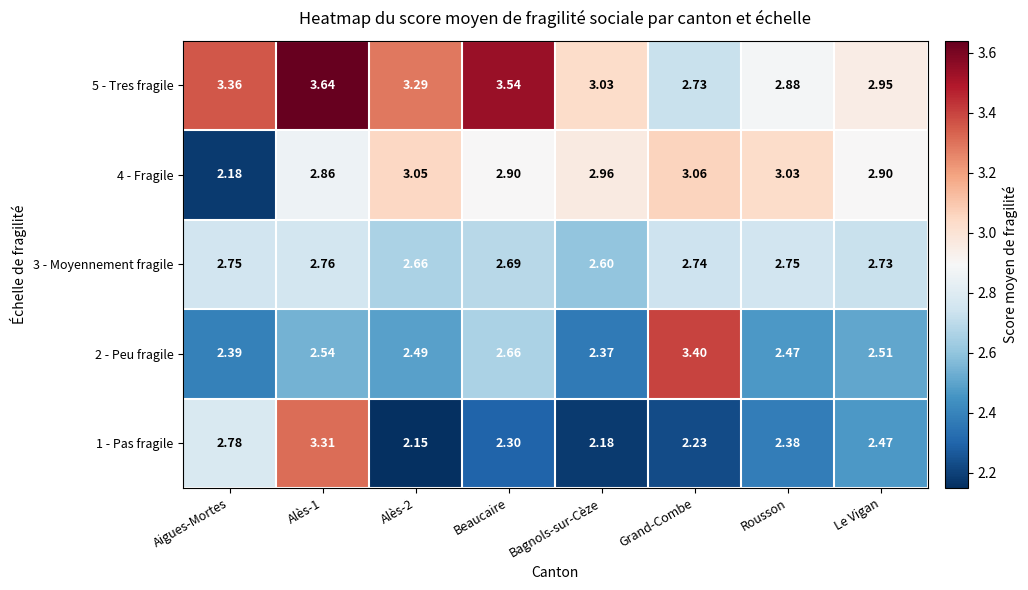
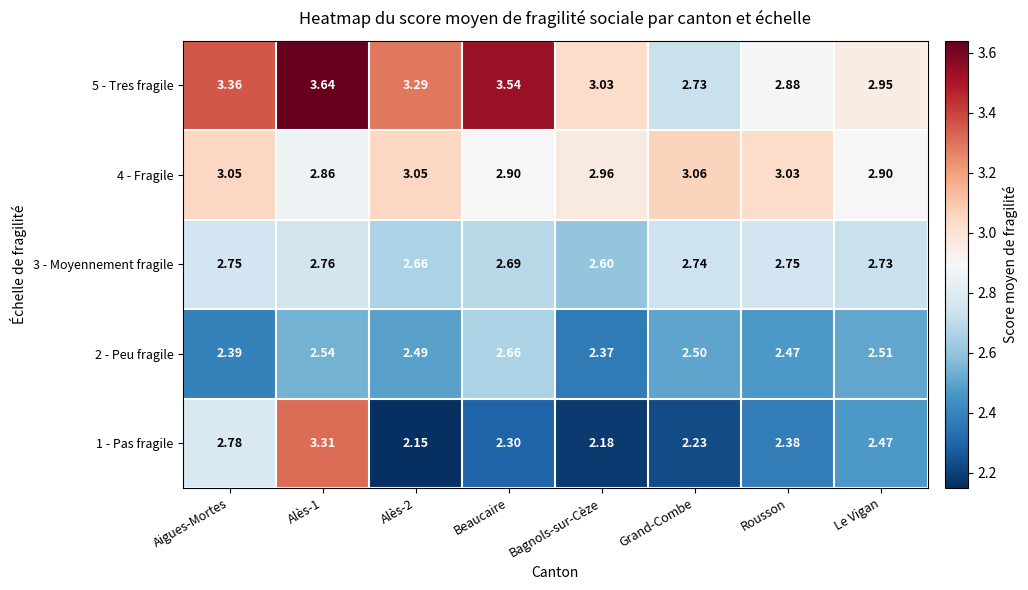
  {
    "5 - Tres fragile": {
      "Aigues-Mortes": 3.36,
      "Alès-1": 3.64,
      "Alès-2": 3.29,
      "Beaucaire": 3.54,
      "Bagnols-sur-Cèze": 3.03,
      "Grand-Combe": 2.73,
      "Rousson": 2.88,
      "Le Vigan": 2.95
    },
    "4 - Fragile": {
-     "Aigues-Mortes": 2.18,
+     "Aigues-Mortes": 3.05,
      "Alès-1": 2.86,
      "Alès-2": 3.05,
      "Beaucaire": 2.90,
      "Bagnols-sur-Cèze": 2.96,
      "Grand-Combe": 3.06,
      "Rousson": 3.03,
      "Le Vigan": 2.90
    },
    "3 - Moyennement fragile": {
      "Aigues-Mortes": 2.75,
      "Alès-1": 2.76,
      "Alès-2": 2.66,
      "Beaucaire": 2.69,
      "Bagnols-sur-Cèze": 2.60,
      "Grand-Combe": 2.74,
      "Rousson": 2.75,
      "Le Vigan": 2.73
    },
    "2 - Peu fragile": {
      "Aigues-Mortes": 2.39,
      "Alès-1": 2.54,
      "Alès-2": 2.49,
      "Beaucaire": 2.66,
      "Bagnols-sur-Cèze": 2.37,
-     "Grand-Combe": 3.40,
+     "Grand-Combe": 2.50,
      "Rousson": 2.47,
      "Le Vigan": 2.51
    },
    "1 - Pas fragile": {
      "Aigues-Mortes": 2.78,
      "Alès-1": 3.31,
      "Alès-2": 2.15,
      "Beaucaire": 2.30,
      "Bagnols-sur-Cèze": 2.18,
      "Grand-Combe": 2.23,
      "Rousson": 2.38,
      "Le Vigan": 2.47
    }
  }
